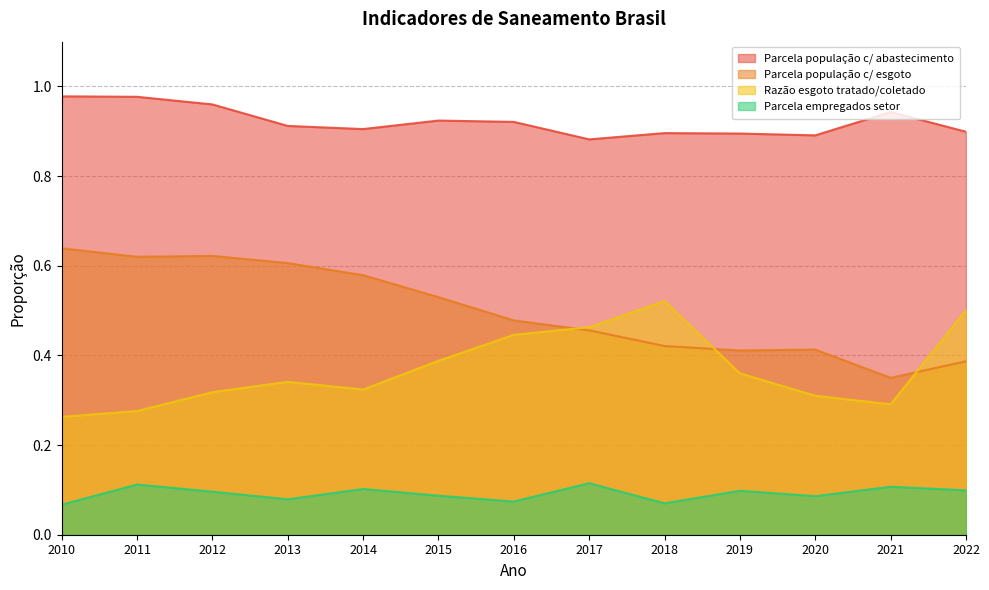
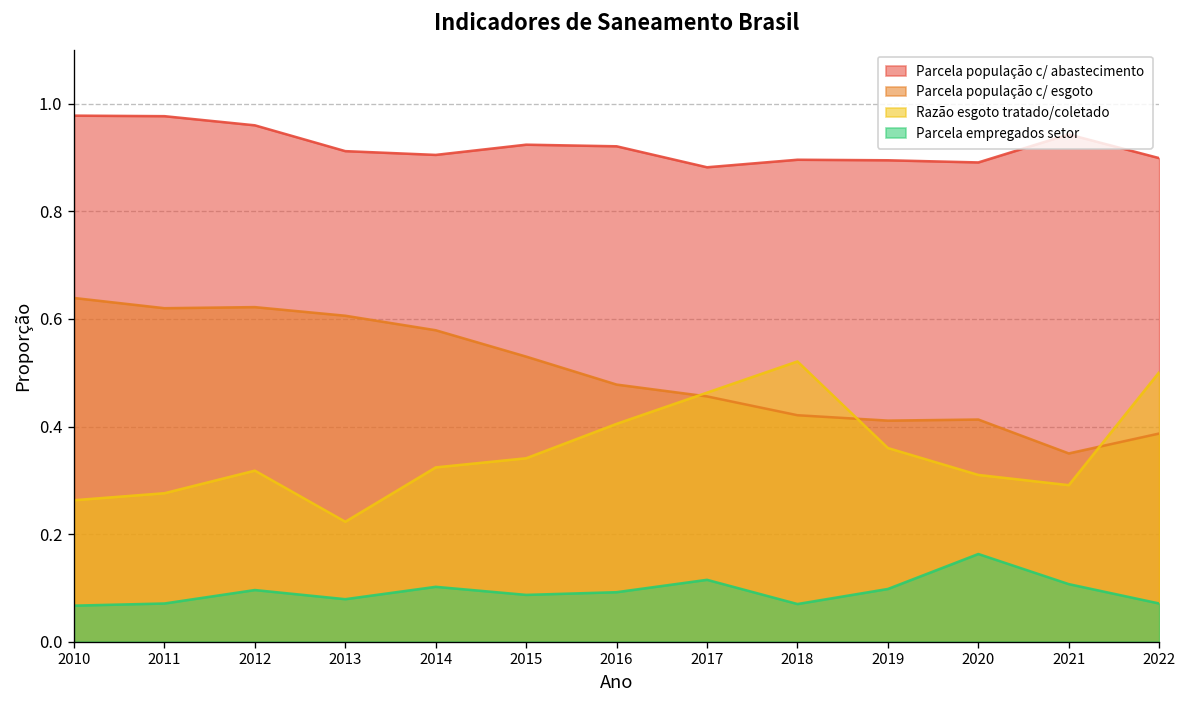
  {
    "Razão esgoto tratado/coletado": {
      "2010": 0.26,
      "2011": 0.28,
      "2012": 0.32,
-     "2013": 0.34,
+     "2013": 0.22,
      "2014": 0.32,
-     "2015": 0.39,
-     "2016": 0.45,
+     "2015": 0.34,
+     "2016": 0.41,
      "2017": 0.46,
      "2018": 0.52,
      "2019": 0.36,
      "2020": 0.31,
      "2021": 0.29,
      "2022": 0.50
    },
    "Parcela empregados setor": {
      "2010": 0.07,
-     "2011": 0.11,
+     "2011": 0.07,
      "2012": 0.10,
      "2013": 0.08,
      "2014": 0.10,
      "2015": 0.09,
-     "2016": 0.07,
+     "2016": 0.09,
      "2017": 0.12,
      "2018": 0.07,
      "2019": 0.10,
-     "2020": 0.09,
+     "2020": 0.16,
      "2021": 0.11,
-     "2022": 0.10
+     "2022": 0.07
    }
  }
